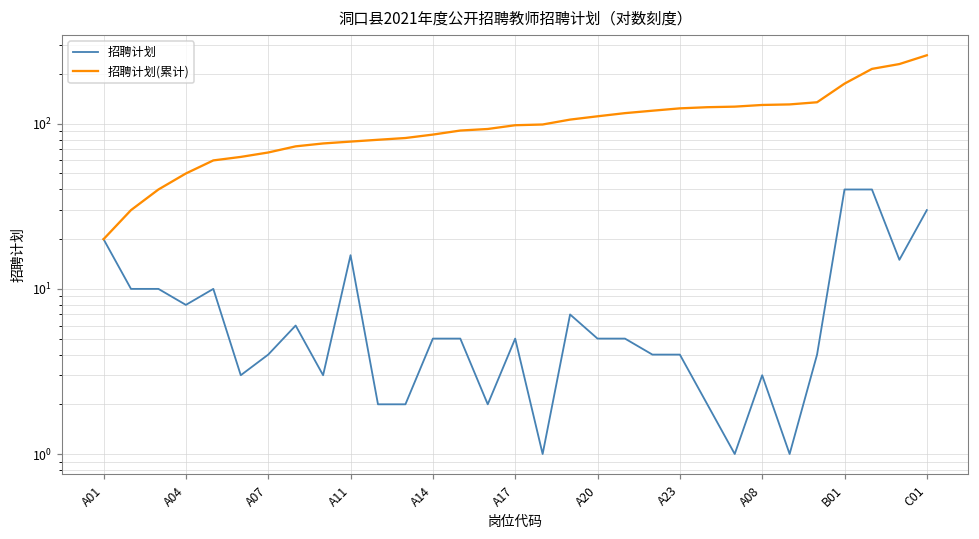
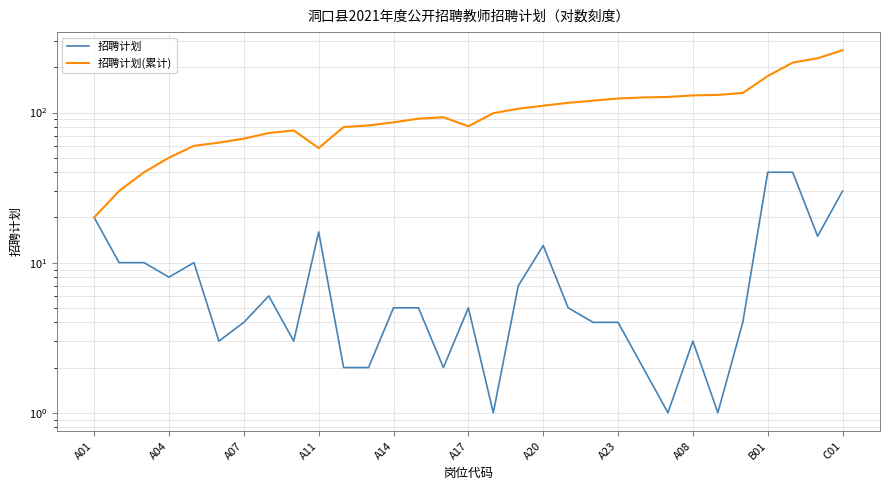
  {
    "招聘计划": {
      "A04": 8,
      "A07": 4,
      "A11": 16,
      "A14": 5,
      "A17": 5,
-     "A20": 5,
+     "A20": 13,
      "A23": 4,
      "A08": 3,
      "B01": 40,
      "C01": 30
    },
    "招聘计划(累计)": {
      "A04": 50,
      "A07": 70,
-     "A11": 80,
+     "A11": 58,
      "A14": 90,
-     "A17": 100,
+     "A17": 80,
      "A20": 110,
      "A23": 120,
      "A08": 130,
      "B01": 180,
      "C01": 260
    }
  }
